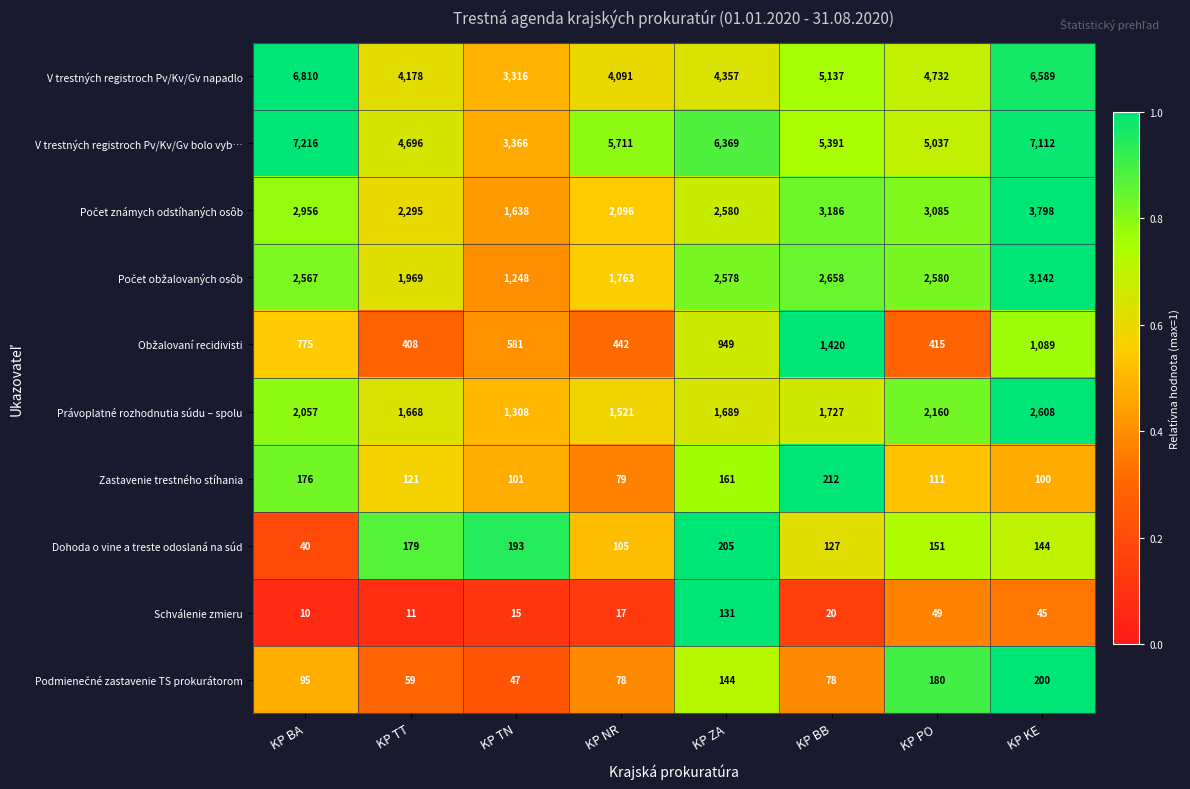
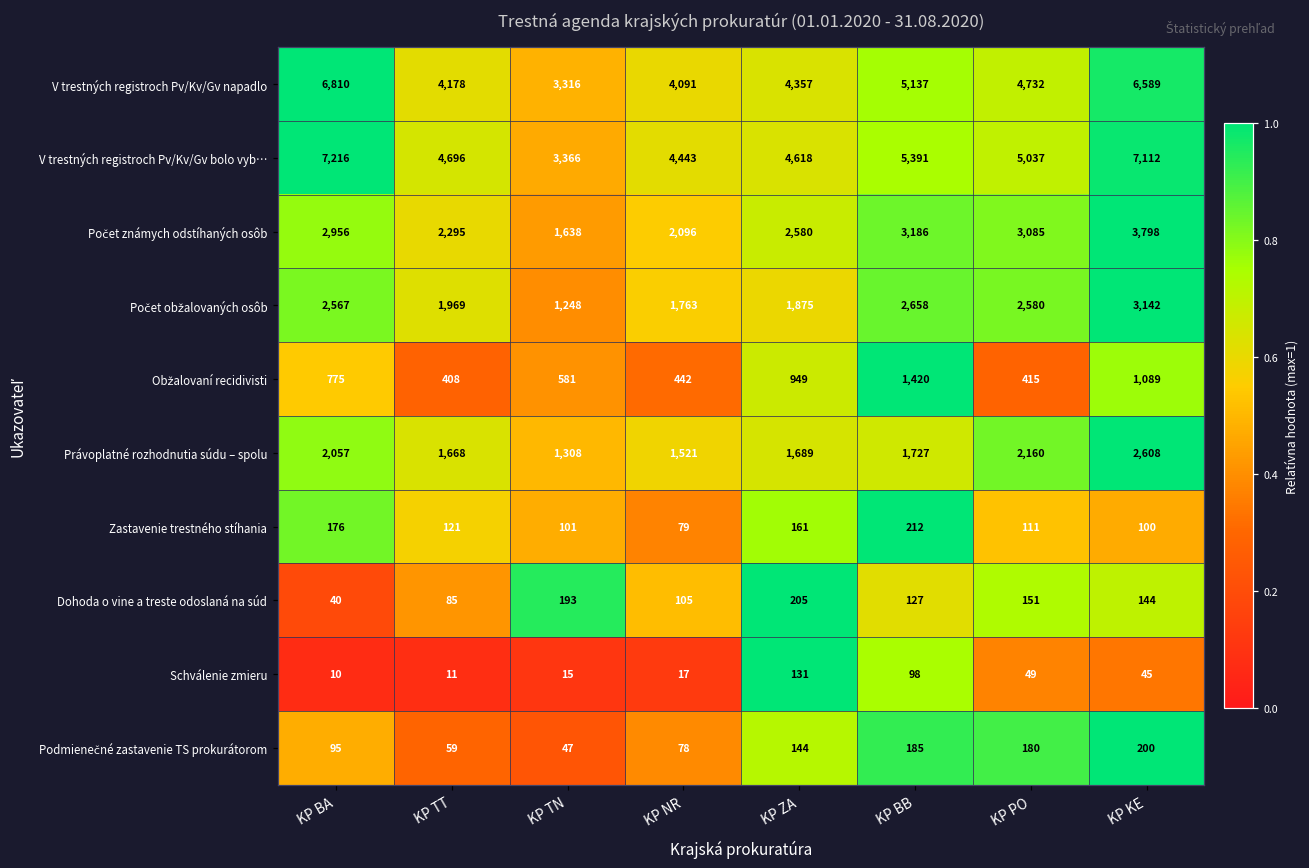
  {
    "V trestných registroch Pv/Kv/Gv napadlo": {
      "KP BA": "6,810",
      "KP TT": "4,178",
      "KP TN": "3,316",
      "KP NR": "4,091",
      "KP ZA": "4,357",
      "KP BB": "5,137",
      "KP PO": "4,732",
      "KP KE": "6,589"
    },
    "V trestných registroch Pv/Kv/Gv bolo vyb…": {
      "KP BA": "7,216",
      "KP TT": "4,696",
      "KP TN": "3,366",
-     "KP NR": "5,711",
-     "KP ZA": "6,369",
+     "KP NR": "4,443",
+     "KP ZA": "4,618",
      "KP BB": "5,391",
      "KP PO": "5,037",
      "KP KE": "7,112"
    },
    "Počet známych odstíhaných osôb": {
      "KP BA": "2,956",
      "KP TT": "2,295",
      "KP TN": "1,638",
      "KP NR": "2,096",
      "KP ZA": "2,580",
      "KP BB": "3,186",
      "KP PO": "3,085",
      "KP KE": "3,798"
    },
    "Počet obžalovaných osôb": {
      "KP BA": "2,567",
      "KP TT": "1,969",
      "KP TN": "1,248",
      "KP NR": "1,763",
-     "KP ZA": "2,578",
+     "KP ZA": "1,875",
      "KP BB": "2,658",
      "KP PO": "2,580",
      "KP KE": "3,142"
    },
    "Obžalovaní recidivisti": {
      "KP BA": "775",
      "KP TT": "408",
      "KP TN": "581",
      "KP NR": "442",
      "KP ZA": "949",
      "KP BB": "1,420",
      "KP PO": "415",
      "KP KE": "1,089"
    },
    "Právoplatné rozhodnutia súdu – spolu": {
      "KP BA": "2,057",
      "KP TT": "1,668",
      "KP TN": "1,308",
      "KP NR": "1,521",
      "KP ZA": "1,689",
      "KP BB": "1,727",
      "KP PO": "2,160",
      "KP KE": "2,608"
    },
    "Zastavenie trestného stíhania": {
      "KP BA": "176",
      "KP TT": "121",
      "KP TN": "101",
      "KP NR": "79",
      "KP ZA": "161",
      "KP BB": "212",
      "KP PO": "111",
      "KP KE": "100"
    },
    "Dohoda o vine a treste odoslaná na súd": {
      "KP BA": "40",
-     "KP TT": "179",
+     "KP TT": "85",
      "KP TN": "193",
      "KP NR": "105",
      "KP ZA": "205",
      "KP BB": "127",
      "KP PO": "151",
      "KP KE": "144"
    },
    "Schválenie zmieru": {
      "KP BA": "10",
      "KP TT": "11",
      "KP TN": "15",
      "KP NR": "17",
      "KP ZA": "131",
-     "KP BB": "20",
+     "KP BB": "98",
      "KP PO": "49",
      "KP KE": "45"
    },
    "Podmienečné zastavenie TS prokurátorom": {
      "KP BA": "95",
      "KP TT": "59",
      "KP TN": "47",
      "KP NR": "78",
      "KP ZA": "144",
-     "KP BB": "78",
+     "KP BB": "185",
      "KP PO": "180",
      "KP KE": "200"
    }
  }
